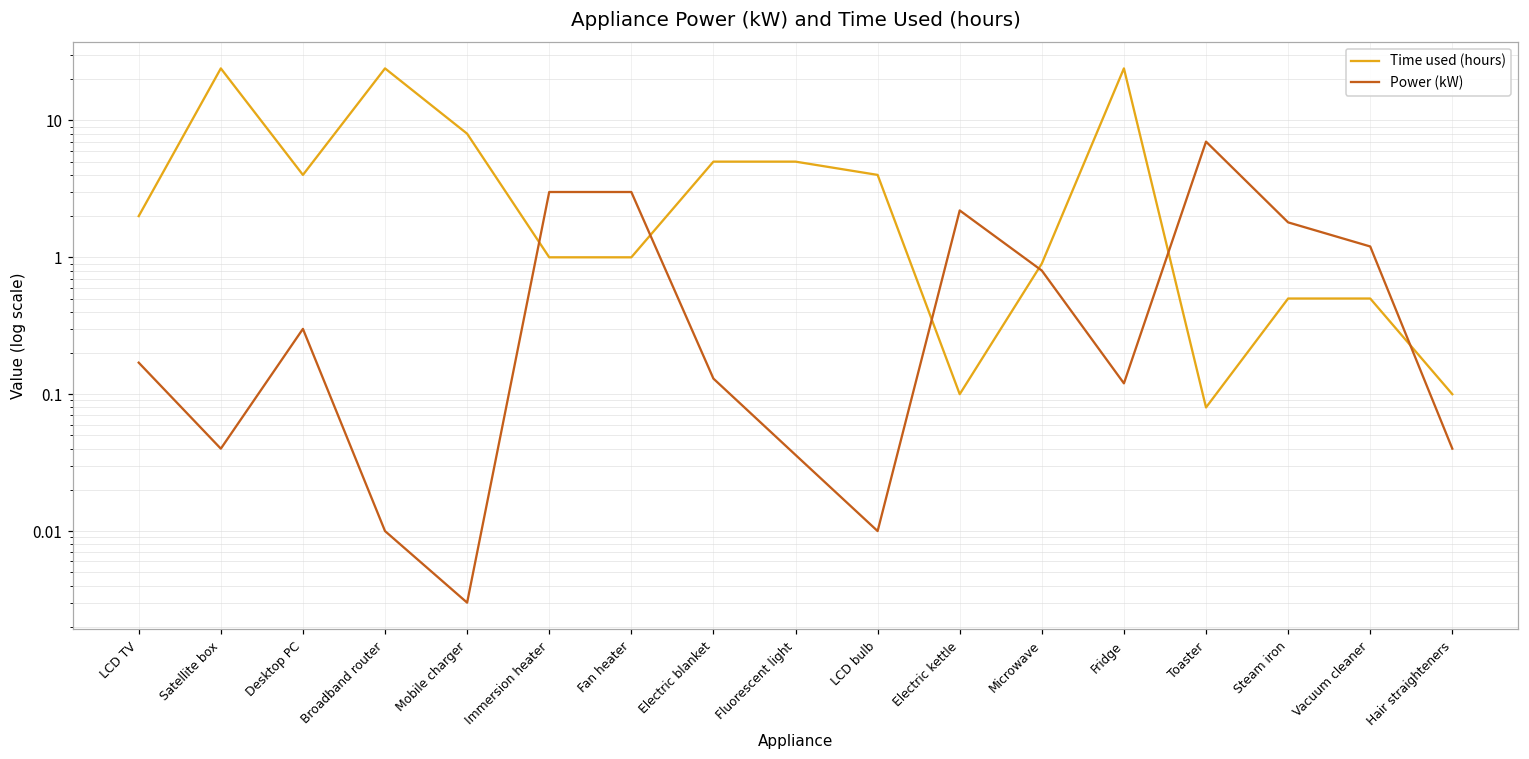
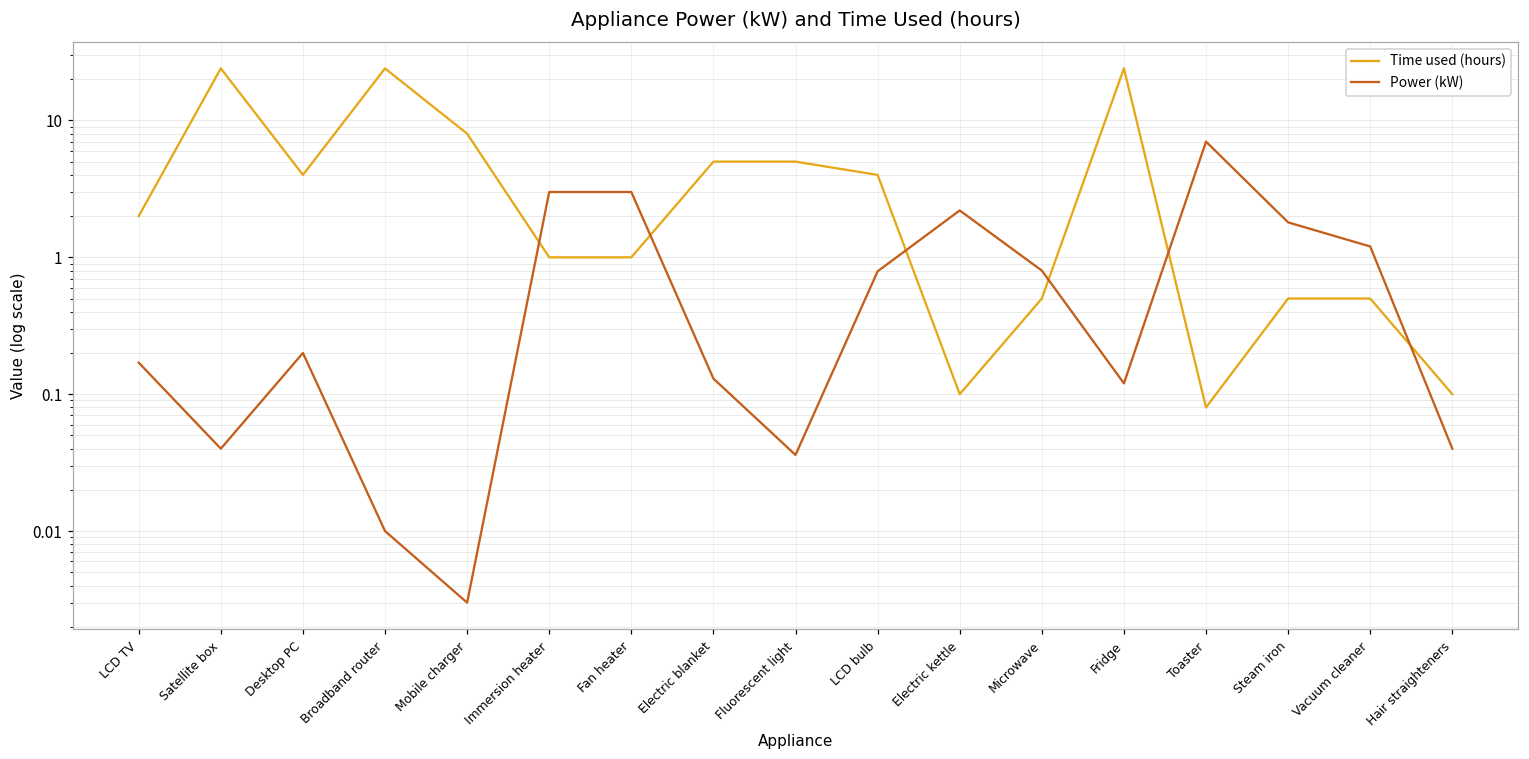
  {
    "Time used (hours)": {
      "LCD TV": 2.0,
      "Satellite box": 24,
      "Desktop PC": 4.0,
      "Broadband router": 24,
      "Mobile charger": 8,
      "Immersion heater": 1.0,
      "Fan heater": 1.0,
      "Electric blanket": 5.0,
      "Fluorescent light": 5.0,
      "LCD bulb": 4.0,
      "Electric kettle": 0.1,
-     "Microwave": 0.9,
+     "Microwave": 0.5,
      "Fridge": 24,
      "Toaster": 0.08,
      "Steam iron": 0.5,
      "Vacuum cleaner": 0.5,
      "Hair straighteners": 0.1
    },
    "Power (kW)": {
      "LCD TV": 0.17,
      "Satellite box": 0.04,
-     "Desktop PC": 0.3,
+     "Desktop PC": 0.2,
      "Broadband router": 0.01,
      "Mobile charger": 0.0030,
      "Immersion heater": 3.0,
      "Fan heater": 3.0,
      "Electric blanket": 0.13,
      "Fluorescent light": 0.036,
-     "LCD bulb": 0.01,
+     "LCD bulb": 0.8,
      "Electric kettle": 2.2,
      "Microwave": 0.8,
      "Fridge": 0.12,
      "Toaster": 7,
      "Steam iron": 1.8,
      "Vacuum cleaner": 1.2,
      "Hair straighteners": 0.04
    }
  }
